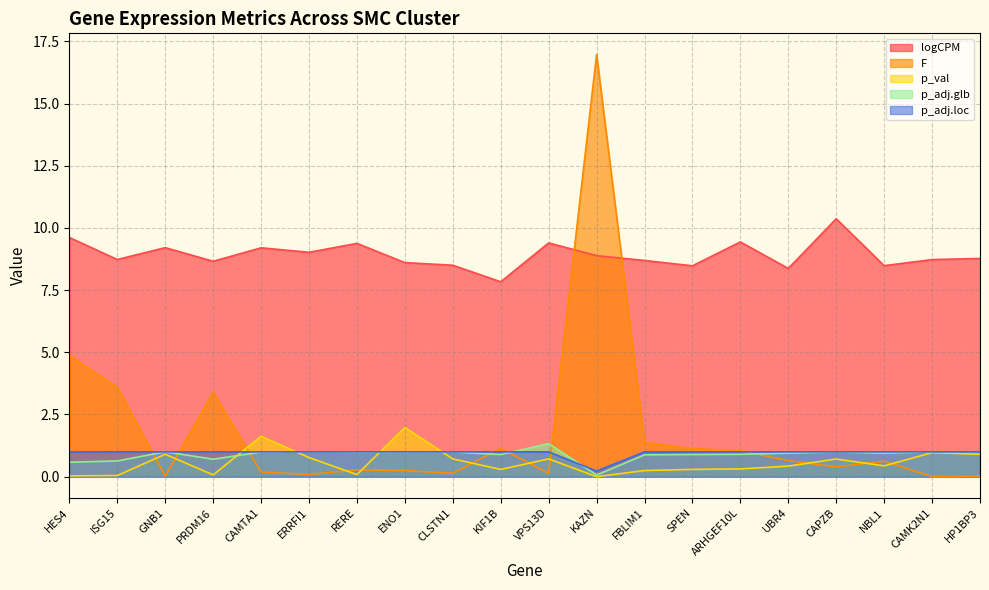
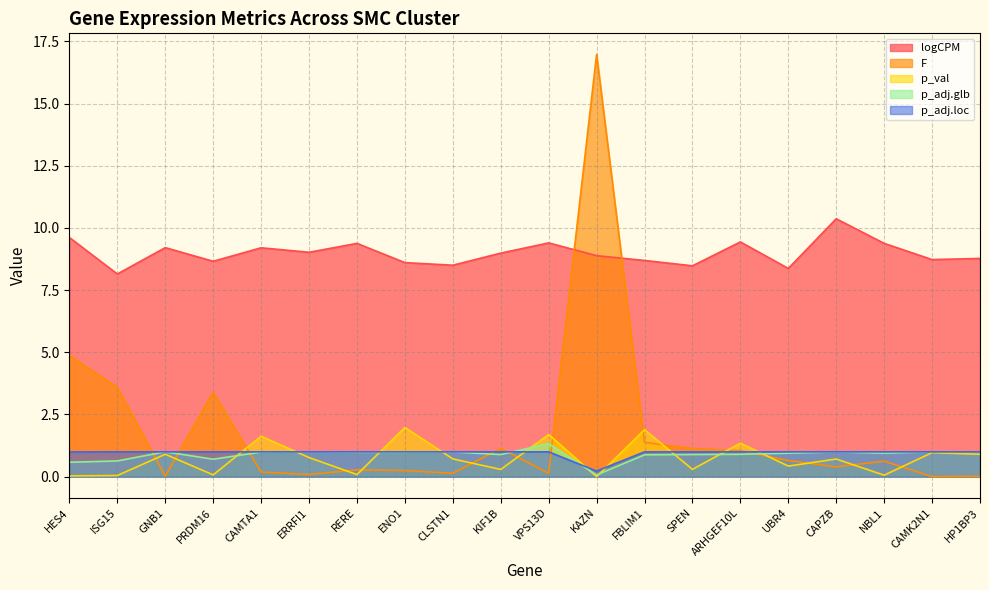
  {
    "logCPM": {
      "HES4": 9.6,
-     "ISG15": 8.7,
+     "ISG15": 8.1,
      "GNB1": 9.2,
      "PRDM16": 8.7,
      "CAMTA1": 9.2,
      "ERRFI1": 9.0,
      "RERE": 9.4,
      "ENO1": 8.6,
      "CLSTN1": 8.5,
-     "KIF1B": 7.8,
+     "KIF1B": 9.0,
      "VPS13D": 9.4,
      "KAZN": 8.9,
      "FBLIM1": 8.7,
      "SPEN": 8.5,
      "ARHGEF10L": 9.4,
      "UBR4": 8.4,
      "CAPZB": 10.4,
-     "NBL1": 8.5,
+     "NBL1": 9.4,
      "CAMK2N1": 8.7,
      "HP1BP3": 8.8
    },
    "F": {
      "HES4": 4.9,
      "ISG15": 3.6,
      "GNB1": 0.0,
      "PRDM16": 3.4,
      "CAMTA1": 0.2,
      "ERRFI1": 0.1,
      "RERE": 0.3,
      "ENO1": 0.2,
      "CLSTN1": 0.1,
      "KIF1B": 1.1,
      "VPS13D": 0.1,
      "KAZN": 17.0,
      "FBLIM1": 1.4,
      "SPEN": 1.1,
      "UBR4": 0.6,
      "CAPZB": 0.4,
      "NBL1": 0.6,
      "CAMK2N1": 0.0,
      "HP1BP3": 0.0
    },
    "p_val": {
      "HES4": 0.0,
      "ISG15": 0.0,
      "PRDM16": 0.1,
      "CAMTA1": 1.6,
      "ERRFI1": 0.8,
      "RERE": 0.1,
      "ENO1": 2.0,
      "CLSTN1": 0.7,
      "KIF1B": 0.3,
-     "VPS13D": 0.7,
-     "FBLIM1": 0.2,
+     "VPS13D": 1.7,
+     "FBLIM1": 1.9,
      "SPEN": 0.3,
-     "ARHGEF10L": 0.3,
+     "ARHGEF10L": 1.3,
      "UBR4": 0.4,
      "CAPZB": 0.7,
-     "NBL1": 0.4
+     "NBL1": 0.1
    },
    "p_adj.glb": {
      "HES4": 0.6,
      "ISG15": 0.6,
      "PRDM16": 0.7,
      "KIF1B": 0.9,
      "VPS13D": 1.3,
      "FBLIM1": 0.9,
      "SPEN": 0.9
    },
    "p_adj.loc": {
      "HES4": 1.0,
      "ISG15": 1.0,
      "PRDM16": 1.0,
      "KIF1B": 1.0,
      "VPS13D": 1.0,
      "KAZN": 0.2,
      "FBLIM1": 1.0,
      "SPEN": 1.0
    }
  }
